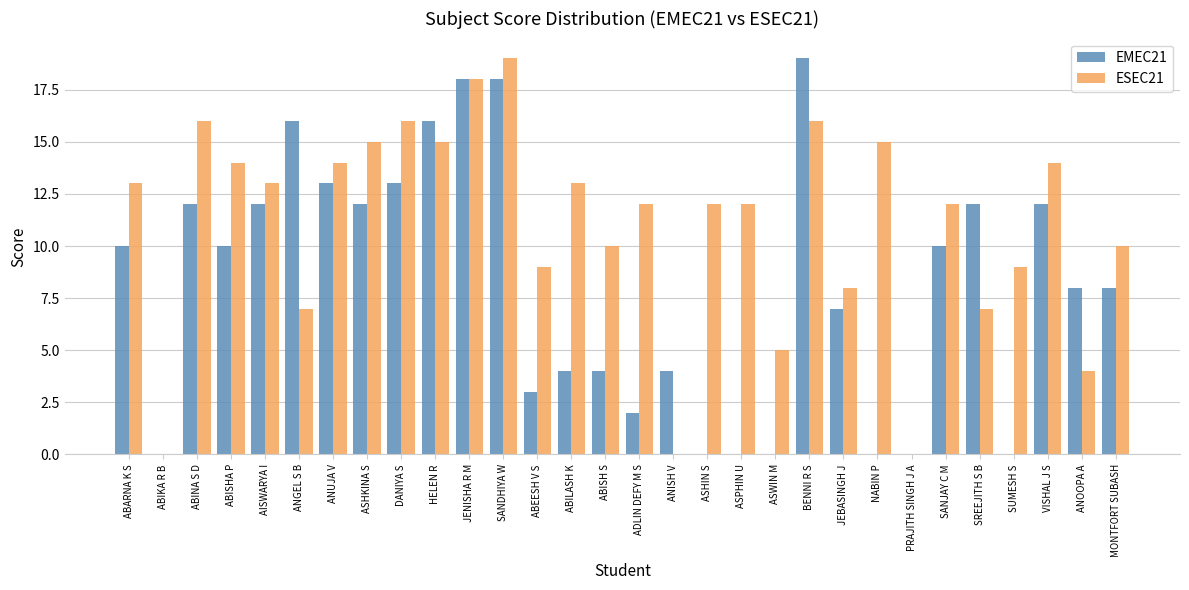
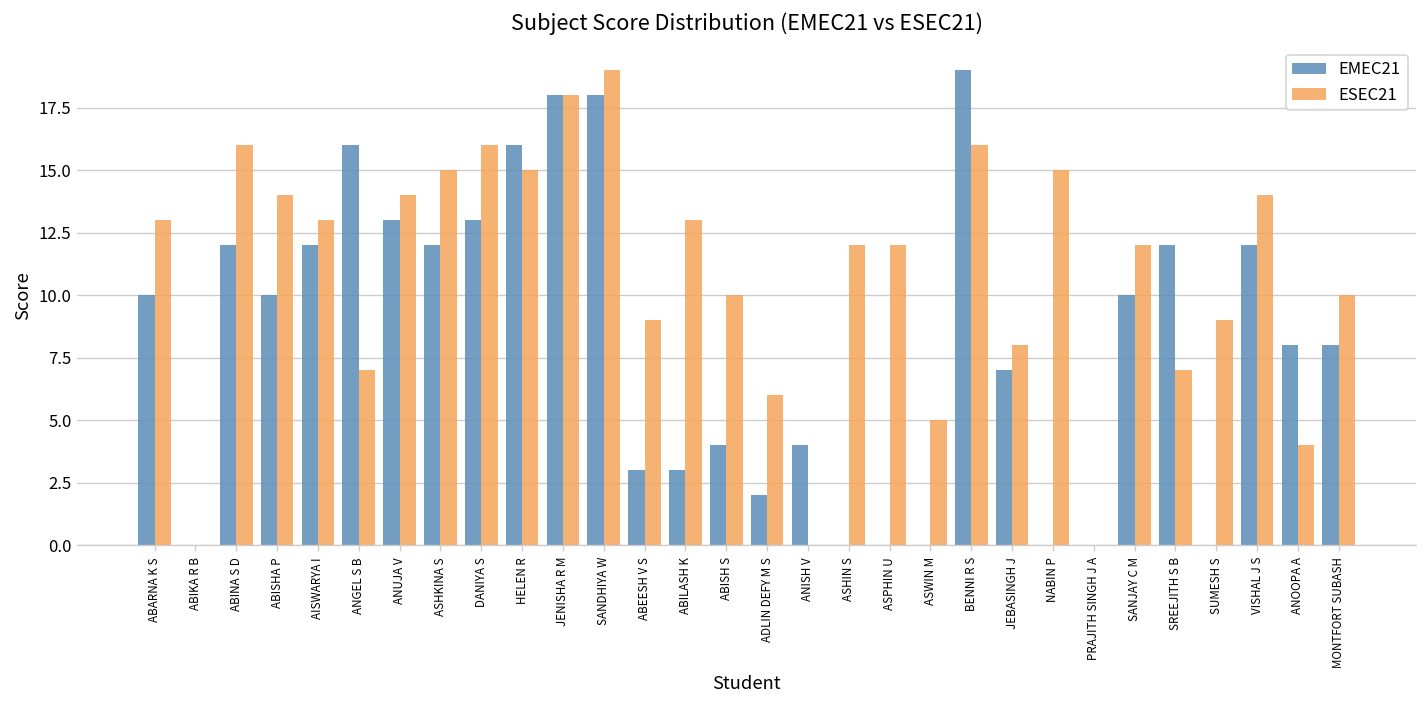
  {
    "EMEC21": {
      "ABARNA K S": 10,
      "ABIKA R B": 0,
      "ABINA S D": 12,
      "ABISHA P": 10,
      "AISWARYA I": 12,
      "ANGEL S B": 16,
      "ANUJA V": 13,
      "ASHKINA S": 12,
      "DANIYA S": 13,
      "HELEN R": 16,
      "JENISHA R M": 18,
      "SANDHIYA W": 18,
      "ABEESH V S": 3,
-     "ABILASH K": 4,
+     "ABILASH K": 3,
      "ABISH S": 4,
      "ADLIN DEFY M S": 2,
      "ANISH V": 4,
      "ASHIN S": 0,
      "ASPHIN U": 0,
      "ASWIN M": 0,
      "BENNI R S": 19,
      "JEBASINGH J": 7,
      "NABIN P": 0,
      "PRAJITH SINGH J A": 0,
      "SANJAY C M": 10,
      "SREEJITH S B": 12,
      "SUMESH S": 0,
      "VISHAL J S": 12,
      "ANOOPA A": 8,
      "MONTFORT SUBASH": 8
    },
    "ESEC21": {
      "ABARNA K S": 13,
      "ABIKA R B": 0,
      "ABINA S D": 16,
      "ABISHA P": 14,
      "AISWARYA I": 13,
      "ANGEL S B": 7,
      "ANUJA V": 14,
      "ASHKINA S": 15,
      "DANIYA S": 16,
      "HELEN R": 15,
      "JENISHA R M": 18,
      "SANDHIYA W": 19,
      "ABEESH V S": 9,
      "ABILASH K": 13,
      "ABISH S": 10,
-     "ADLIN DEFY M S": 12,
+     "ADLIN DEFY M S": 6,
      "ANISH V": 0,
      "ASHIN S": 12,
      "ASPHIN U": 12,
      "ASWIN M": 5,
      "BENNI R S": 16,
      "JEBASINGH J": 8,
      "NABIN P": 15,
      "PRAJITH SINGH J A": 0,
      "SANJAY C M": 12,
      "SREEJITH S B": 7,
      "SUMESH S": 9,
      "VISHAL J S": 14,
      "ANOOPA A": 4,
      "MONTFORT SUBASH": 10
    }
  }
